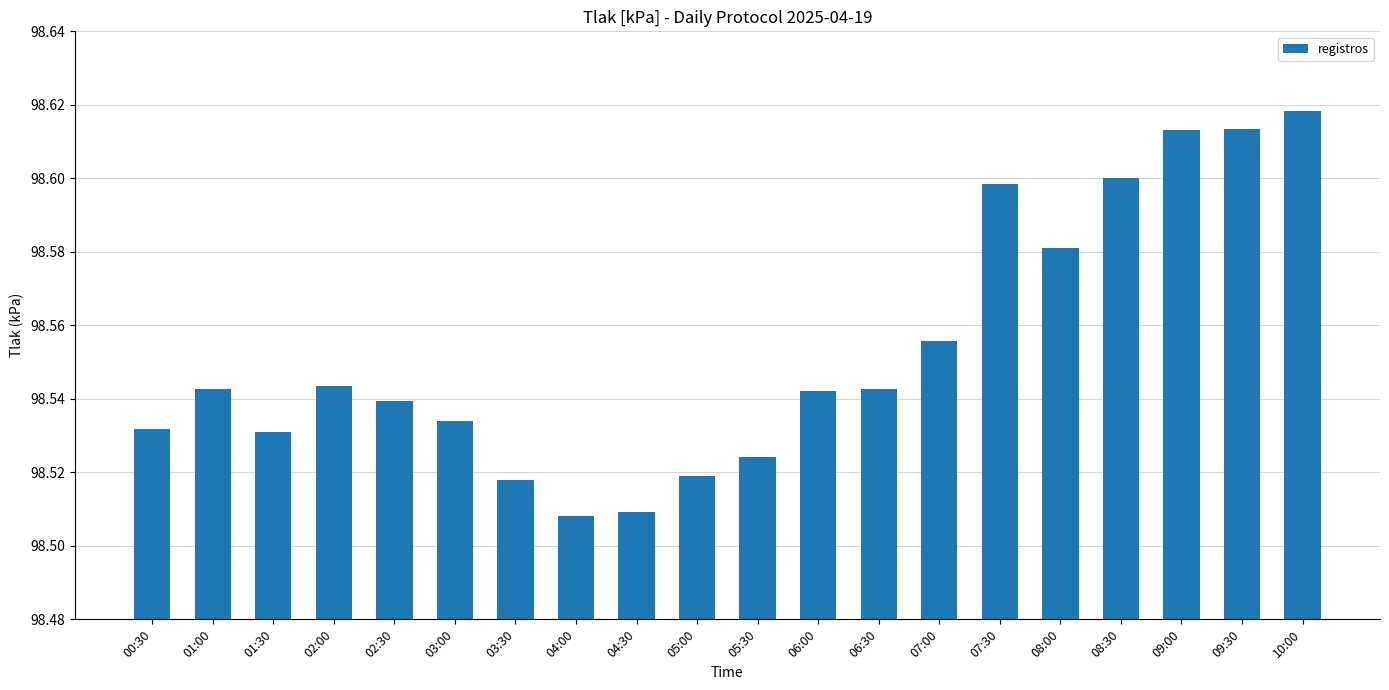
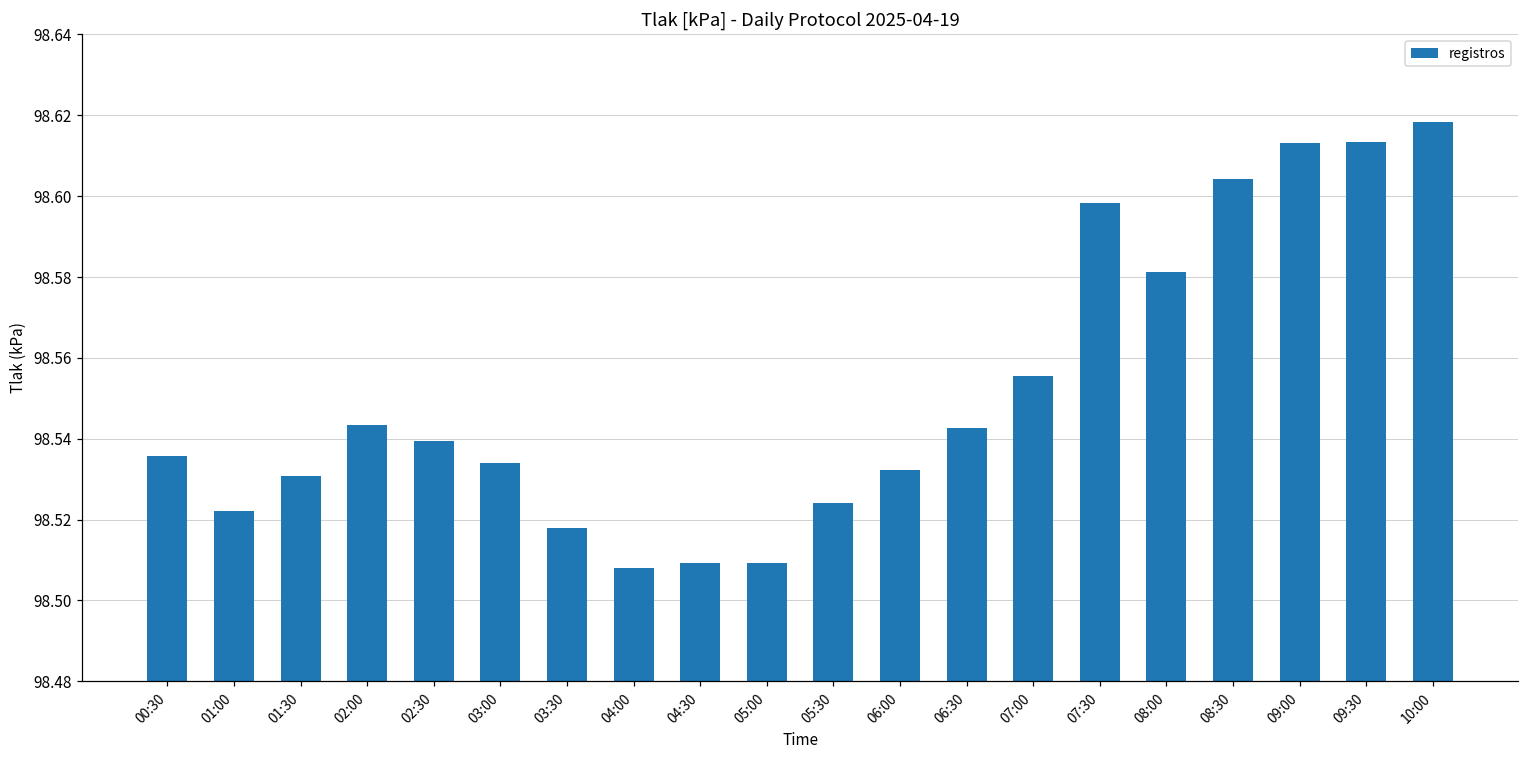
  {
-   "00:30": 98.532,
-   "01:00": 98.543,
+   "00:30": 98.536,
+   "01:00": 98.522,
    "01:30": 98.531,
    "02:00": 98.543,
    "02:30": 98.540,
    "03:00": 98.534,
    "03:30": 98.518,
    "04:00": 98.508,
    "04:30": 98.509,
-   "05:00": 98.519,
+   "05:00": 98.509,
    "05:30": 98.524,
-   "06:00": 98.542,
+   "06:00": 98.532,
    "06:30": 98.543,
    "07:00": 98.556,
    "07:30": 98.598,
    "08:00": 98.581,
-   "08:30": 98.600,
+   "08:30": 98.604,
    "09:00": 98.613,
    "09:30": 98.613,
    "10:00": 98.618
  }
